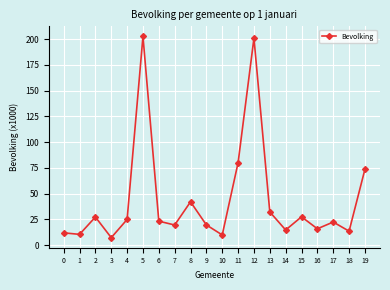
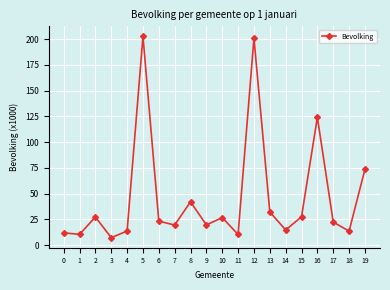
  {
    "0": 12,
    "1": 10,
    "2": 27,
    "3": 7,
-   "4": 25,
+   "4": 14,
    "5": 203,
    "6": 23,
    "7": 20,
    "8": 42,
    "9": 20,
-   "10": 10,
-   "11": 80,
+   "10": 27,
+   "11": 10,
    "12": 201,
    "13": 32,
    "14": 15,
    "15": 28,
-   "16": 16,
+   "16": 124,
    "17": 22,
    "18": 14,
    "19": 74
  }
